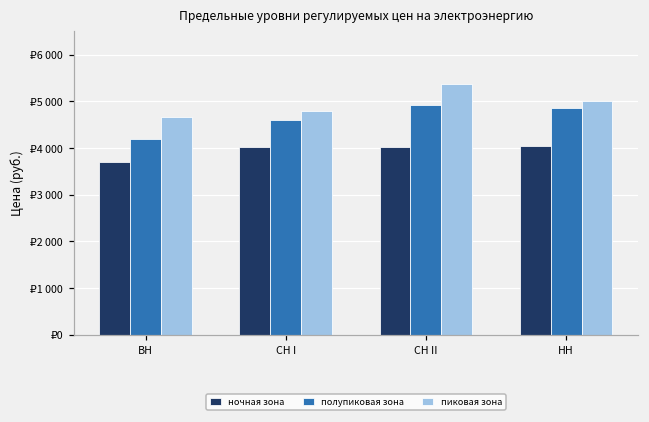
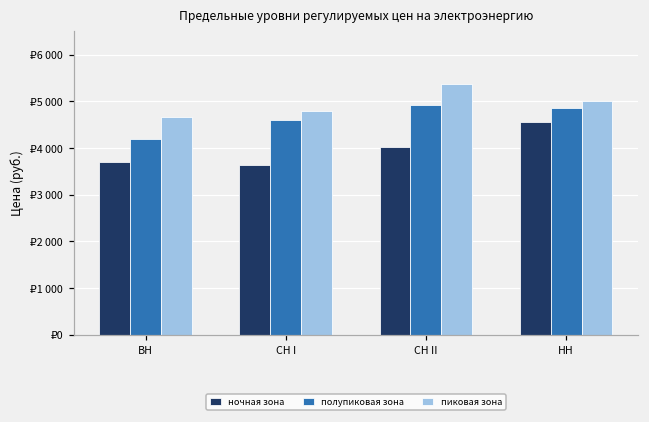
  {
    "ночная зона": {
      "ВН": "₽3700",
-     "СН I": "₽4000",
+     "СН I": "₽3600",
      "СН II": "₽4000",
-     "НН": "₽4000"
+     "НН": "₽4600"
    },
    "полупиковая зона": {
      "ВН": "₽4200",
      "СН I": "₽4600",
      "СН II": "₽4900",
      "НН": "₽4900"
    },
    "пиковая зона": {
      "ВН": "₽4700",
      "СН I": "₽4800",
      "СН II": "₽5400",
      "НН": "₽5000"
    }
  }
